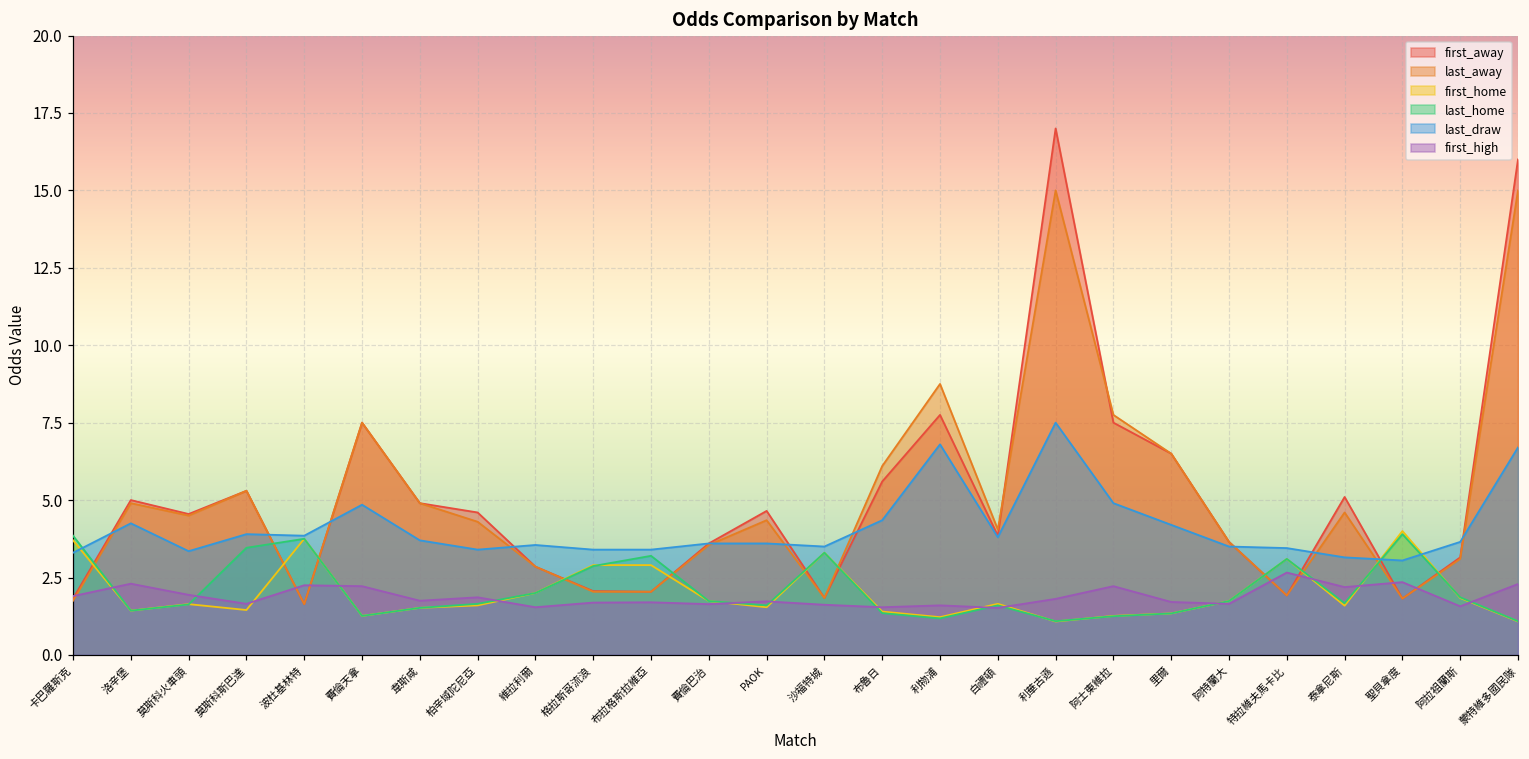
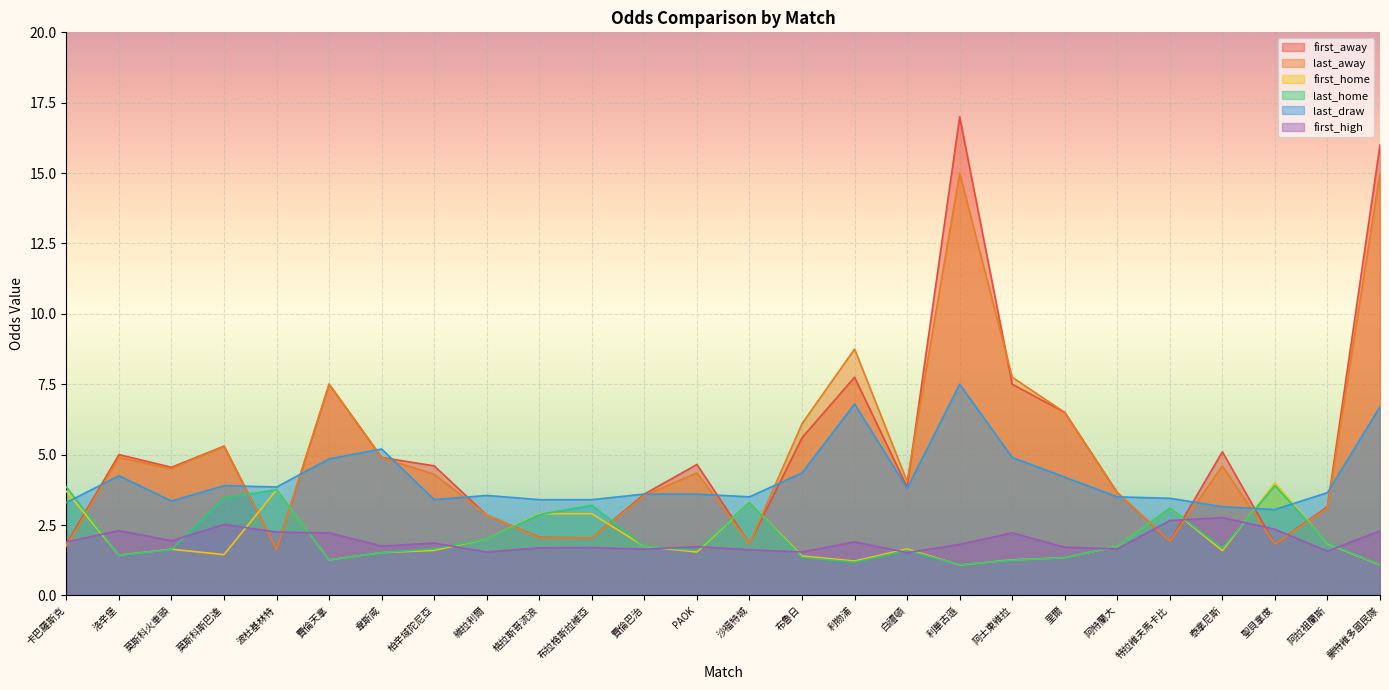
  {
    "last_home": {
      "卡巴羅斯克": 3.9,
      "莫斯科斯巴達": 3.5,
      "布拉格斯拉維亞": 3.2,
      "聖貝拿度": 3.9
    },
    "last_draw": {
      "卡巴羅斯克": 3.3,
      "洛辛堡": 4.3,
      "莫斯科火車頭": 3.4,
      "莫斯科斯巴達": 3.9,
      "波杜基林特": 3.9,
      "費倫天拿": 4.9,
-     "韋斯咸": 3.7,
+     "韋斯咸": 5.2,
      "柏辛域陀尼亞": 3.4,
      "維拉利爾": 3.6,
      "格拉斯哥流浪": 3.4,
      "布拉格斯拉維亞": 3.4,
      "PAOK": 3.6,
      "沙福特城": 3.5,
      "布魯日": 4.4,
      "利物浦": 6.8,
      "利華古遜": 7.5,
      "阿士東維拉": 4.9,
      "里爾": 4.2,
      "阿特蘭大": 3.5,
      "特拉維夫馬卡比": 3.5,
      "泰拿尼斯": 3.2,
      "聖貝拿度": 3.1,
      "阿拉祖蘭斯": 3.7,
      "蒙特維多國民隊": 6.7
    },
    "first_high": {
      "洛辛堡": 2.3,
      "莫斯科火車頭": 1.9,
-     "莫斯科斯巴達": 1.7,
+     "莫斯科斯巴達": 2.5,
      "波杜基林特": 2.3,
      "費倫天拿": 2.2,
      "韋斯咸": 1.8,
      "柏辛域陀尼亞": 1.9,
      "維拉利爾": 1.5,
      "格拉斯哥流浪": 1.7,
      "布拉格斯拉維亞": 1.7,
      "費倫巴治": 1.6,
      "PAOK": 1.7,
      "沙福特城": 1.6,
      "布魯日": 1.5,
-     "利物浦": 1.6,
+     "利物浦": 1.9,
      "利華古遜": 1.8,
      "阿士東維拉": 2.2,
      "里爾": 1.7,
      "特拉維夫馬卡比": 2.7,
-     "泰拿尼斯": 2.2,
+     "泰拿尼斯": 2.8,
      "聖貝拿度": 2.4,
      "阿拉祖蘭斯": 1.6,
      "蒙特維多國民隊": 2.3
    }
  }
